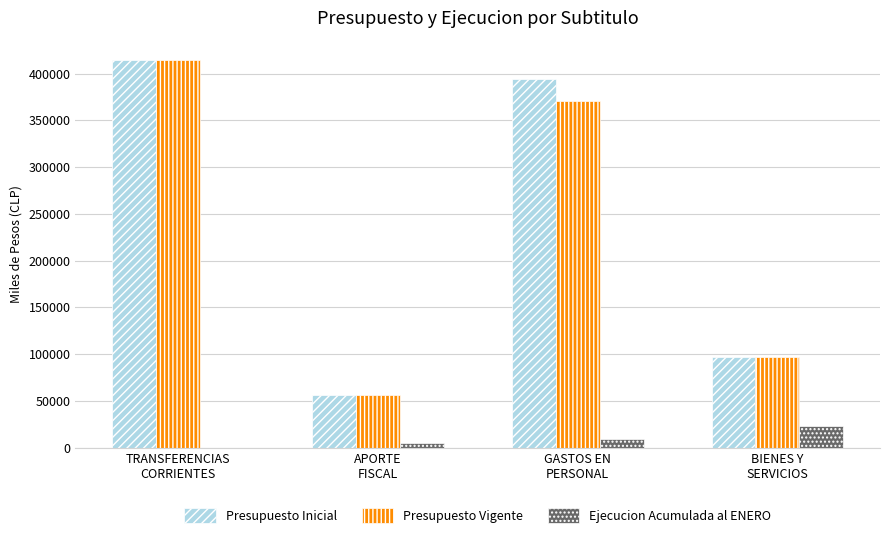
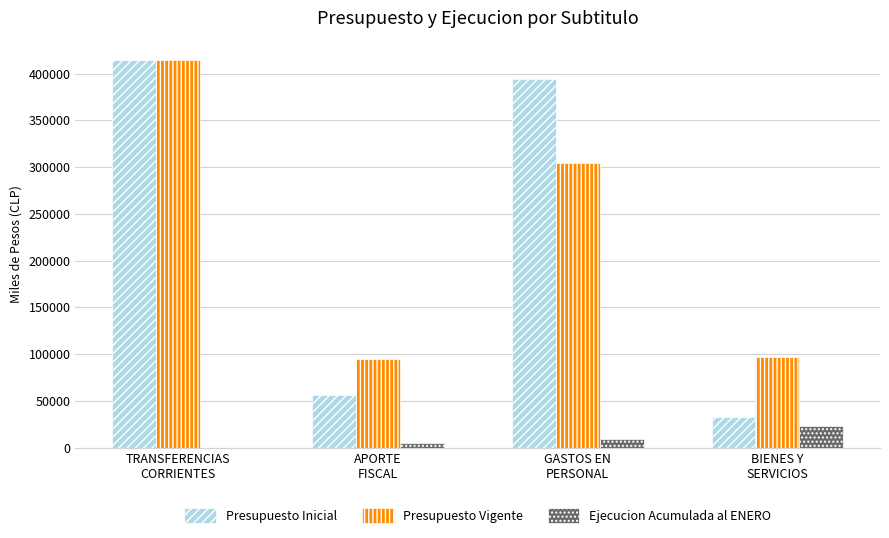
  {
    "Presupuesto Inicial": {
      "TRANSFERENCIAS CORRIENTES": 410000,
      "APORTE FISCAL": 60000,
      "GASTOS EN PERSONAL": 390000,
-     "BIENES Y SERVICIOS": 100000
+     "BIENES Y SERVICIOS": 30000
    },
    "Presupuesto Vigente": {
      "TRANSFERENCIAS CORRIENTES": 410000,
-     "APORTE FISCAL": 60000,
-     "GASTOS EN PERSONAL": 370000,
+     "APORTE FISCAL": 100000,
+     "GASTOS EN PERSONAL": 300000,
      "BIENES Y SERVICIOS": 100000
    },
    "Ejecucion Acumulada al ENERO": {
      "TRANSFERENCIAS CORRIENTES": 0,
      "APORTE FISCAL": 0,
      "GASTOS EN PERSONAL": 10000,
      "BIENES Y SERVICIOS": 20000
    }
  }
